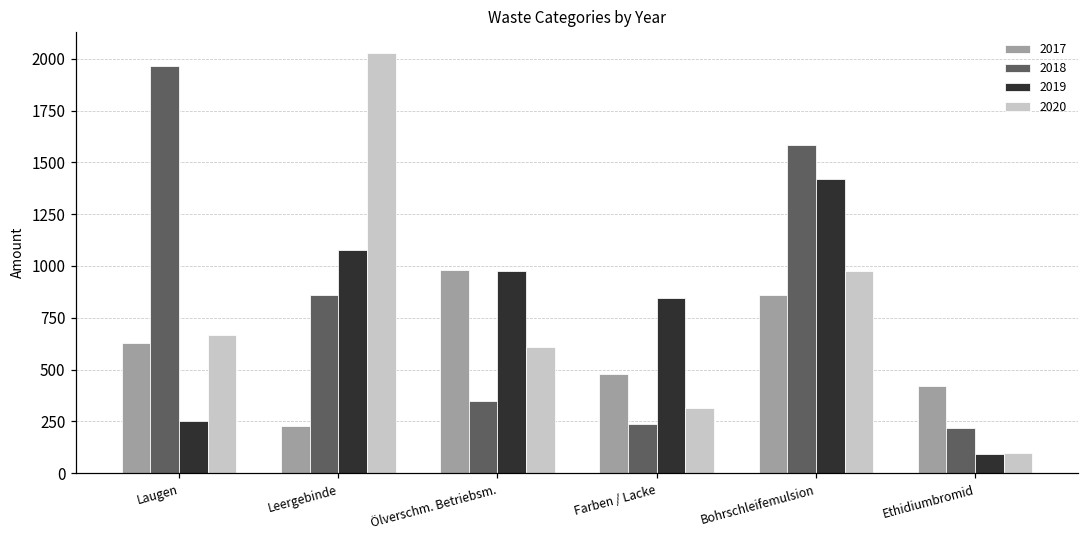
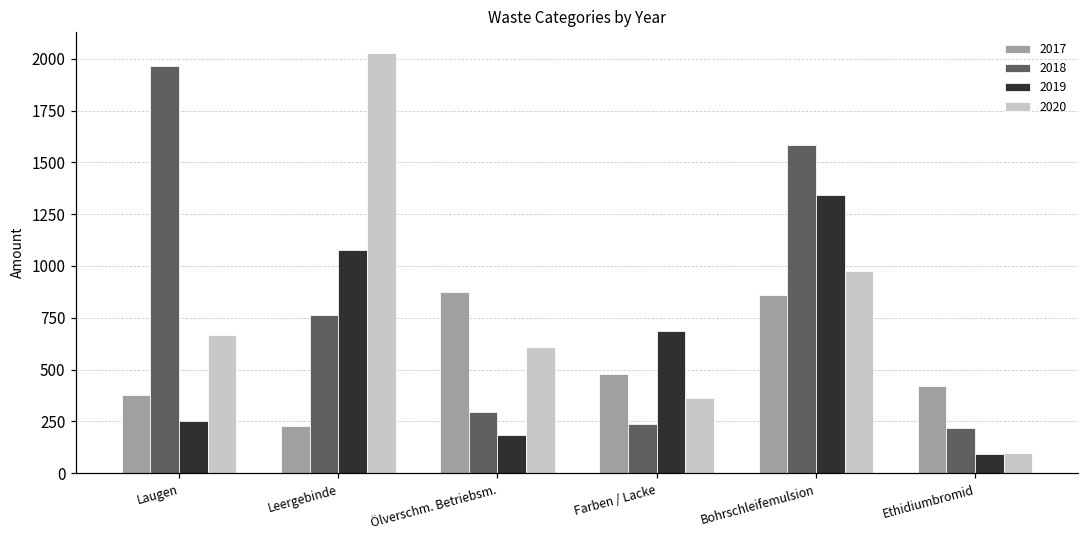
  {
    "2017": {
-     "Laugen": 630,
+     "Laugen": 380,
      "Leergebinde": 230,
-     "Ölverschm. Betriebsm.": 980,
+     "Ölverschm. Betriebsm.": 870,
      "Farben / Lacke": 480,
      "Bohrschleifemulsion": 860,
      "Ethidiumbromid": 420
    },
    "2018": {
      "Laugen": 1970,
-     "Leergebinde": 860,
-     "Ölverschm. Betriebsm.": 350,
+     "Leergebinde": 760,
+     "Ölverschm. Betriebsm.": 300,
      "Farben / Lacke": 240,
      "Bohrschleifemulsion": 1580,
      "Ethidiumbromid": 220
    },
    "2019": {
      "Laugen": 250,
      "Leergebinde": 1080,
-     "Ölverschm. Betriebsm.": 970,
-     "Farben / Lacke": 850,
-     "Bohrschleifemulsion": 1420,
+     "Ölverschm. Betriebsm.": 190,
+     "Farben / Lacke": 690,
+     "Bohrschleifemulsion": 1340,
      "Ethidiumbromid": 90
    },
    "2020": {
      "Laugen": 670,
      "Leergebinde": 2030,
      "Ölverschm. Betriebsm.": 610,
-     "Farben / Lacke": 310,
+     "Farben / Lacke": 360,
      "Bohrschleifemulsion": 980,
      "Ethidiumbromid": 100
    }
  }
